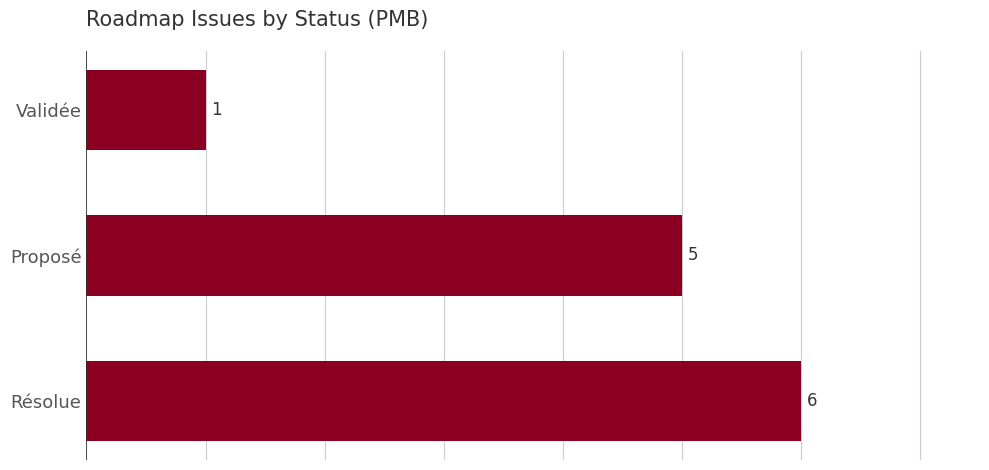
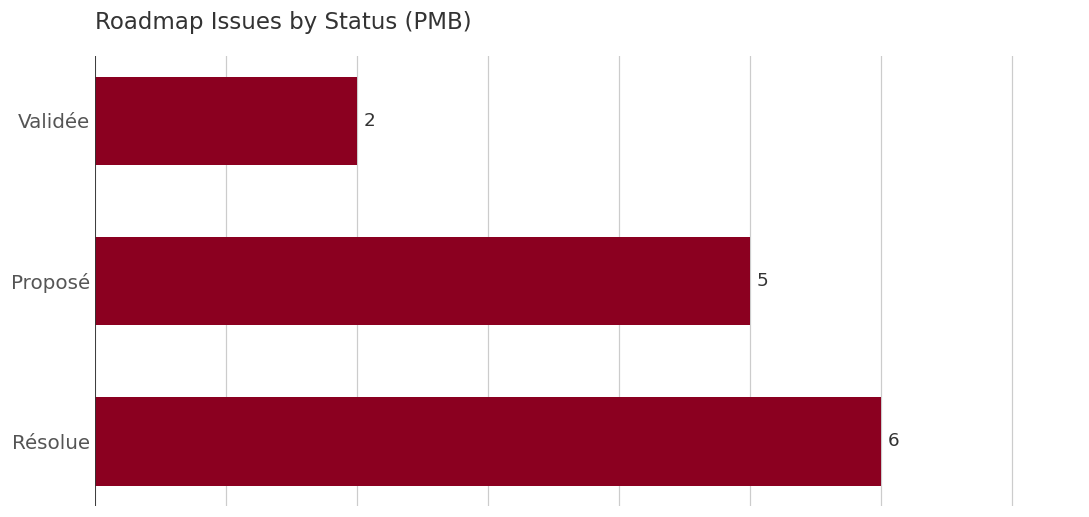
  {
-   "Validée": 1,
+   "Validée": 2,
    "Proposé": 5,
    "Résolue": 6
  }
